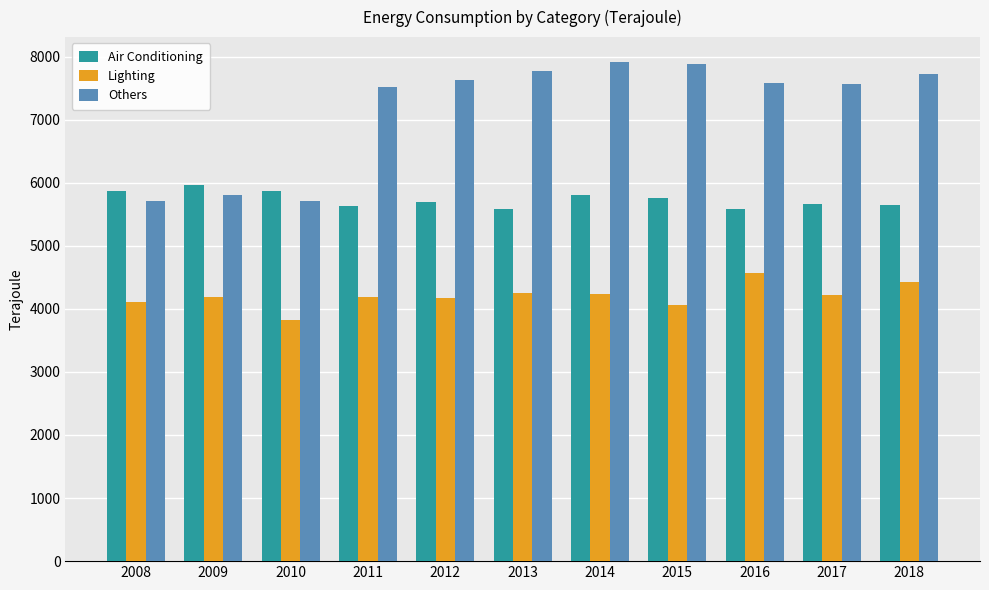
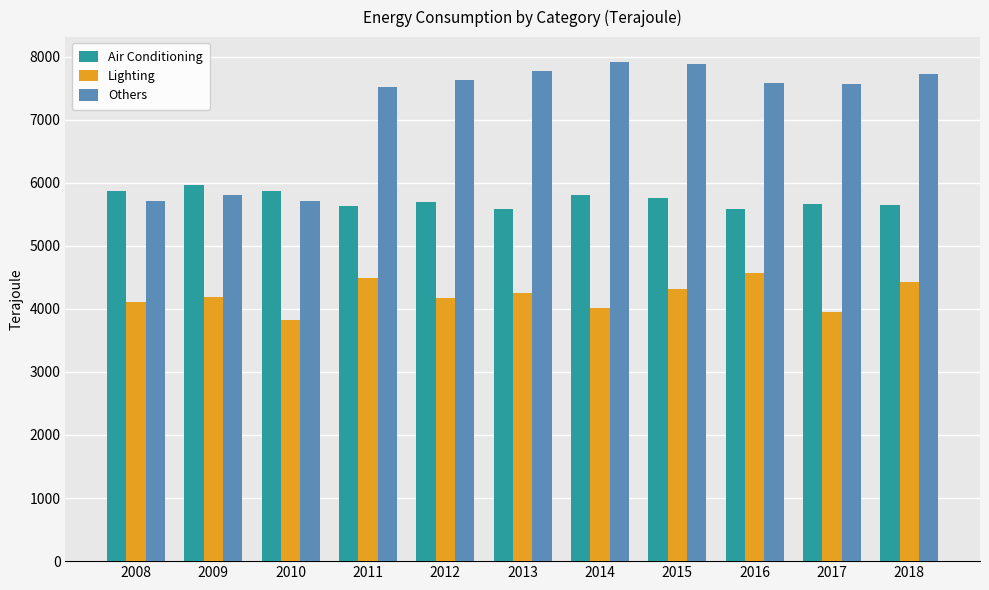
  {
    "Lighting": {
      "2008": 4100,
      "2009": 4200,
      "2010": 3800,
-     "2011": 4200,
+     "2011": 4500,
      "2012": 4200,
      "2013": 4300,
-     "2014": 4200,
-     "2015": 4100,
+     "2014": 4000,
+     "2015": 4300,
      "2016": 4600,
-     "2017": 4200,
+     "2017": 3900,
      "2018": 4400
    }
  }
